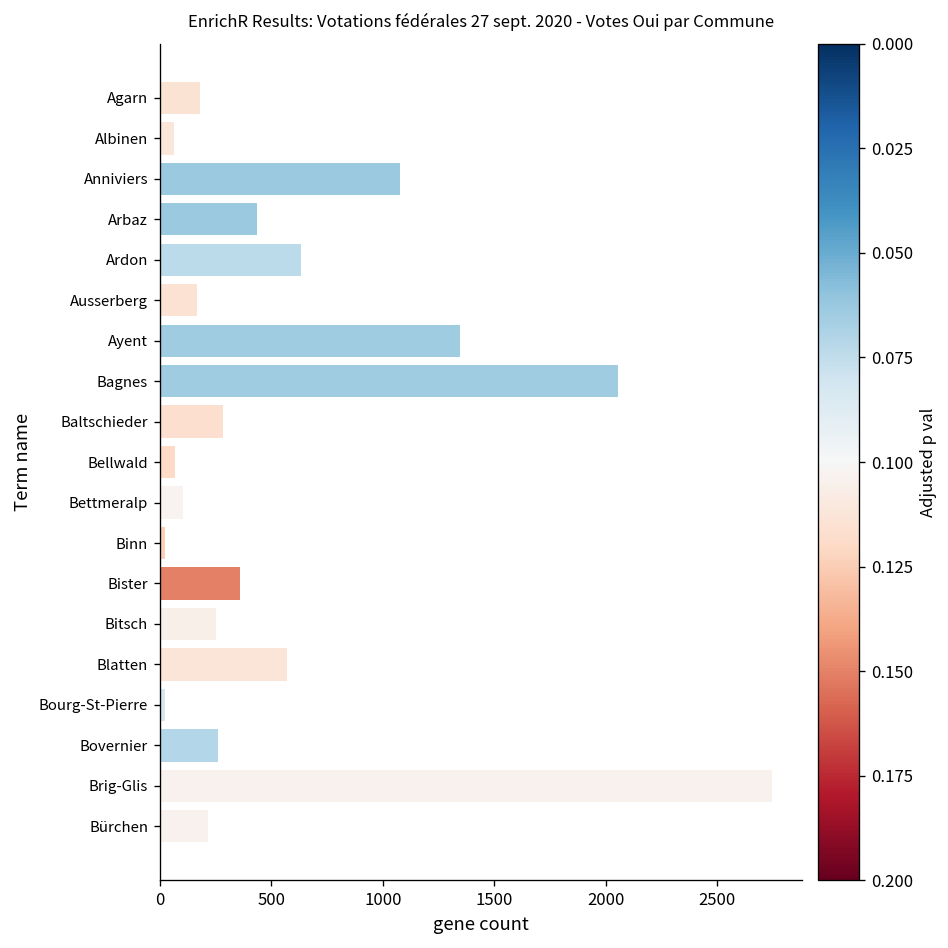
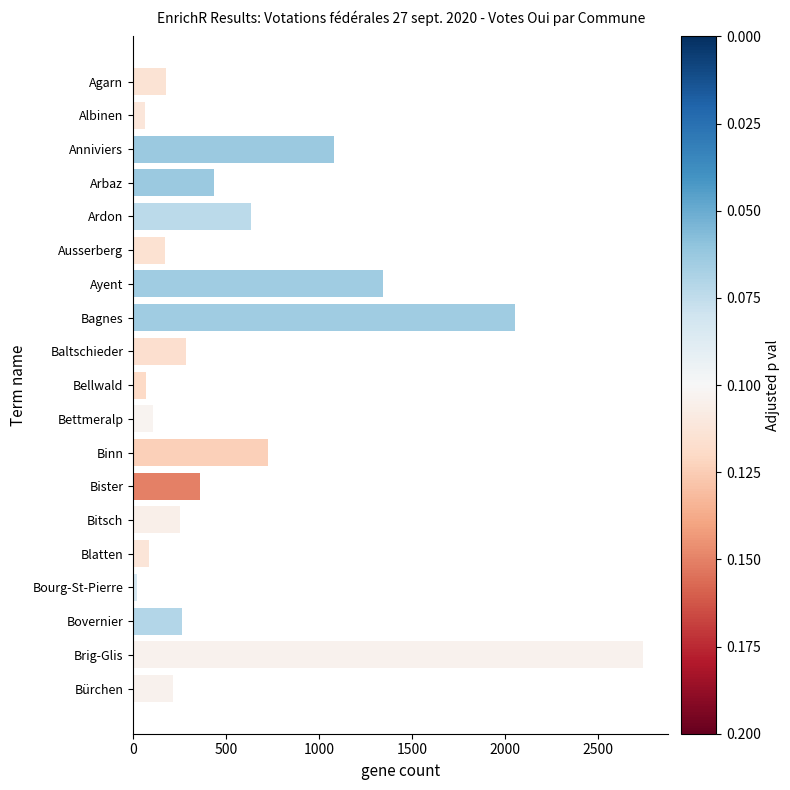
  {
    "Agarn": 180,
    "Albinen": 60,
    "Anniviers": 1080,
    "Arbaz": 440,
    "Ardon": 630,
    "Ausserberg": 170,
    "Ayent": 1350,
    "Bagnes": 2060,
    "Baltschieder": 280,
    "Bellwald": 70,
    "Bettmeralp": 110,
-   "Binn": 20,
+   "Binn": 720,
    "Bister": 360,
    "Bitsch": 250,
-   "Blatten": 570,
+   "Blatten": 90,
    "Bourg-St-Pierre": 20,
    "Bovernier": 260,
    "Brig-Glis": 2740,
    "Bürchen": 220
  }
